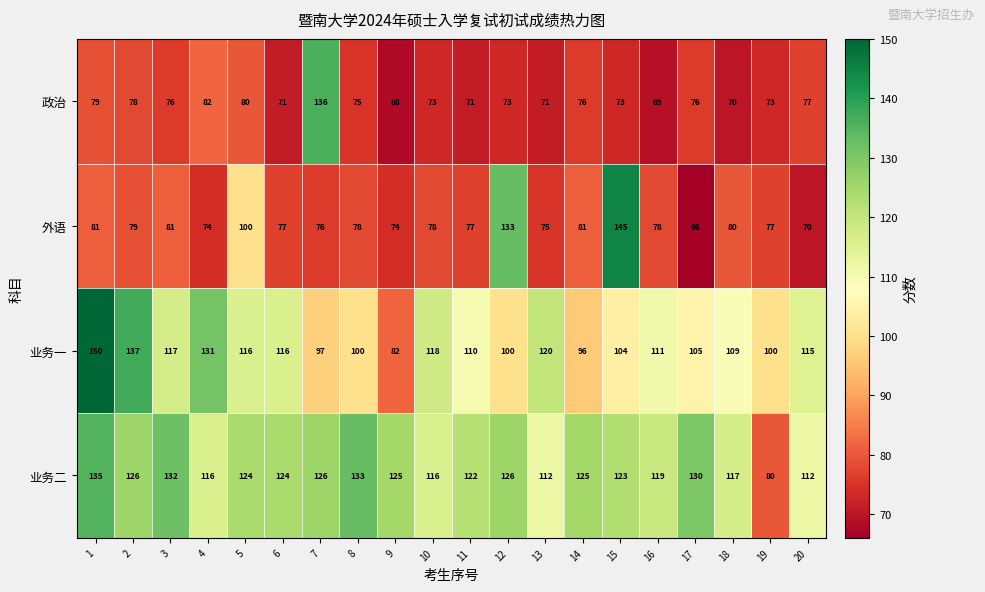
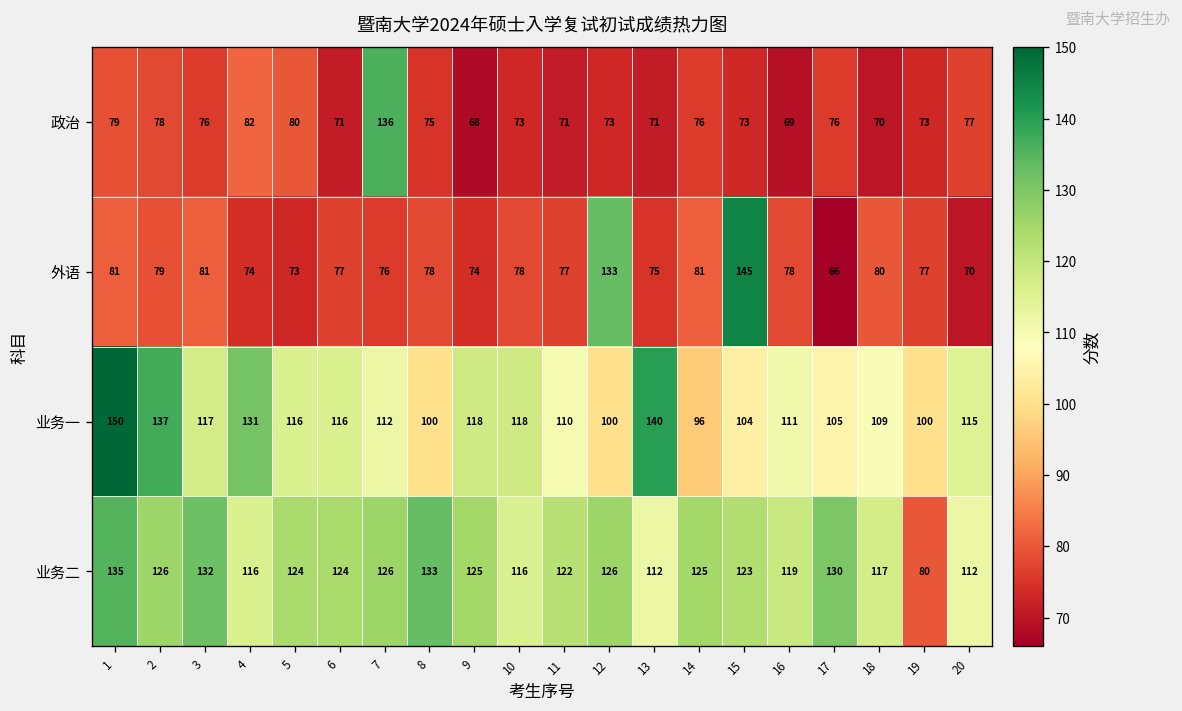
  {
    "政治": {
      "1": 79,
      "2": 78,
      "3": 76,
      "4": 82,
      "5": 80,
      "6": 71,
      "7": 136,
      "8": 75,
      "9": 68,
      "10": 73,
      "11": 71,
      "12": 73,
      "13": 71,
      "14": 76,
      "15": 73,
      "16": 69,
      "17": 76,
      "18": 70,
      "19": 73,
      "20": 77
    },
    "外语": {
      "1": 81,
      "2": 79,
      "3": 81,
      "4": 74,
-     "5": 100,
+     "5": 73,
      "6": 77,
      "7": 76,
      "8": 78,
      "9": 74,
      "10": 78,
      "11": 77,
      "12": 133,
      "13": 75,
      "14": 81,
      "15": 145,
      "16": 78,
      "17": 66,
      "18": 80,
      "19": 77,
      "20": 70
    },
    "业务一": {
      "1": 150,
      "2": 137,
      "3": 117,
      "4": 131,
      "5": 116,
      "6": 116,
-     "7": 97,
+     "7": 112,
      "8": 100,
-     "9": 82,
+     "9": 118,
      "10": 118,
      "11": 110,
      "12": 100,
-     "13": 120,
+     "13": 140,
      "14": 96,
      "15": 104,
      "16": 111,
      "17": 105,
      "18": 109,
      "19": 100,
      "20": 115
    },
    "业务二": {
      "1": 135,
      "2": 126,
      "3": 132,
      "4": 116,
      "5": 124,
      "6": 124,
      "7": 126,
      "8": 133,
      "9": 125,
      "10": 116,
      "11": 122,
      "12": 126,
      "13": 112,
      "14": 125,
      "15": 123,
      "16": 119,
      "17": 130,
      "18": 117,
      "19": 80,
      "20": 112
    }
  }
